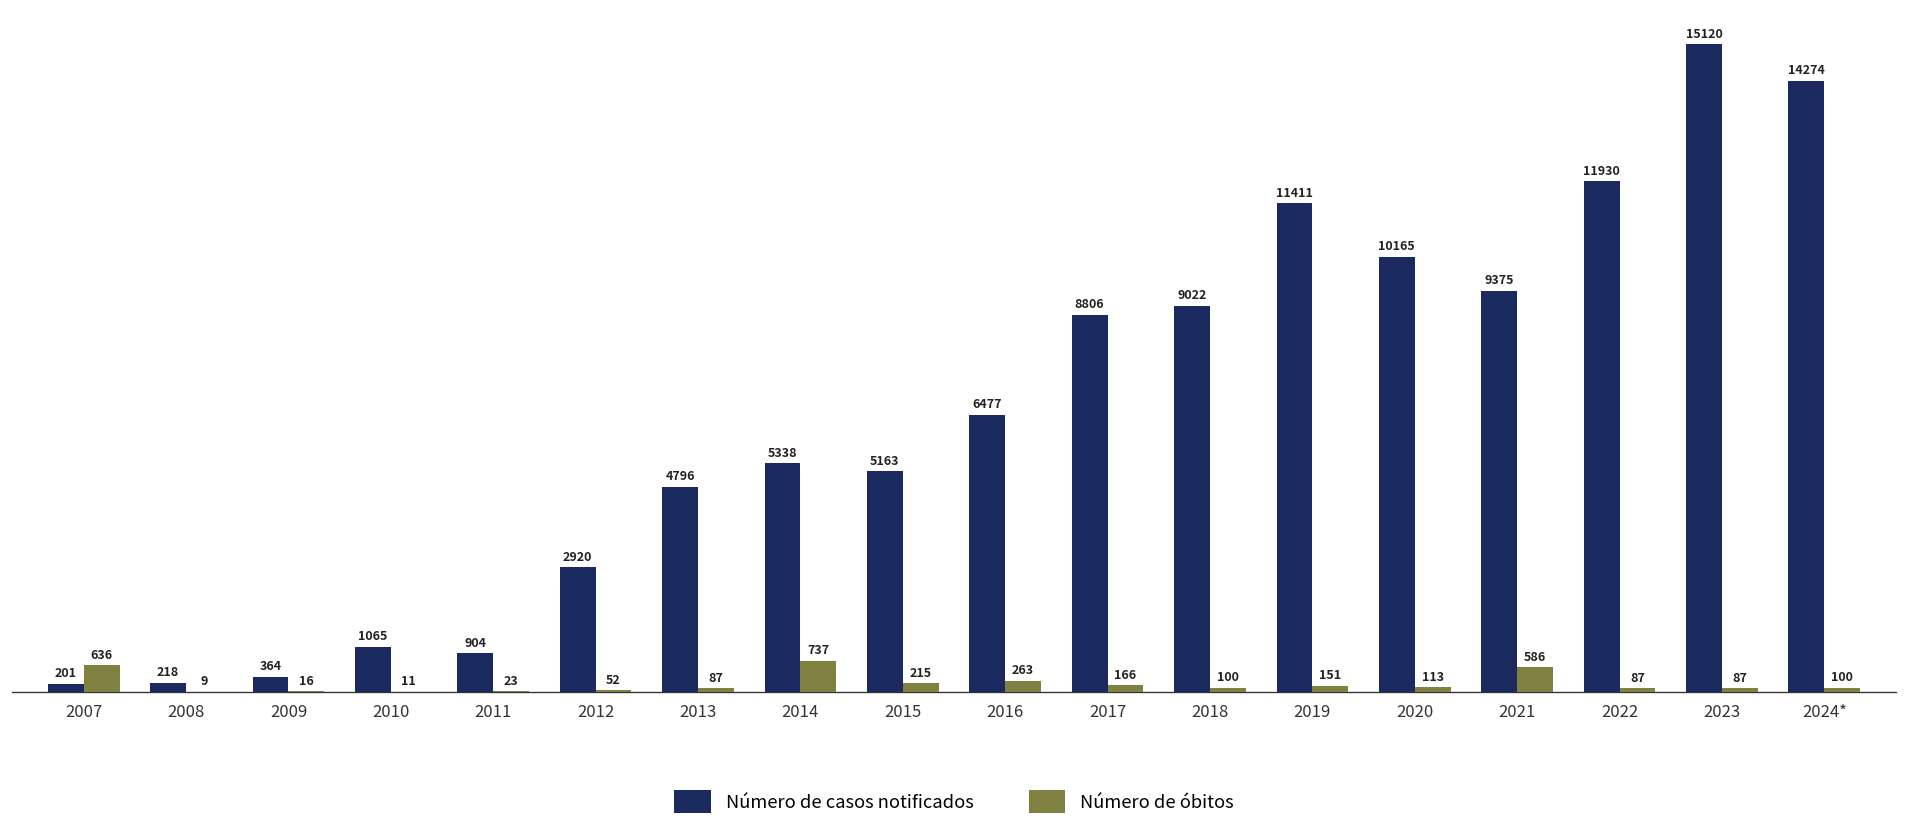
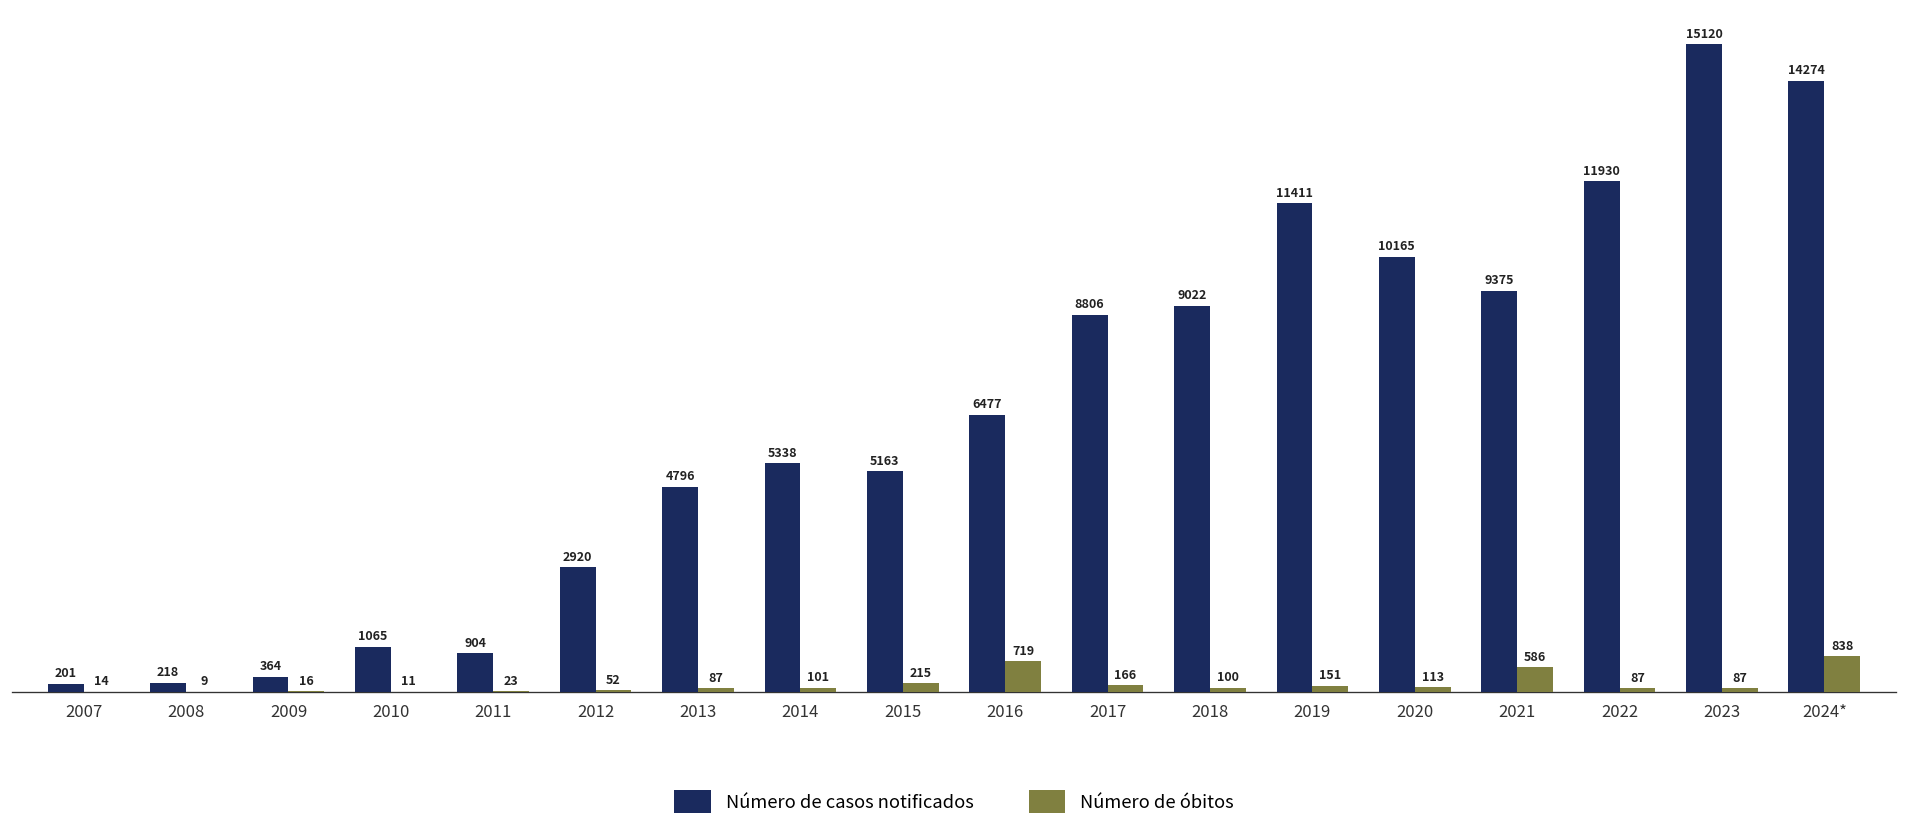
  {
    "Número de casos notificados": {
      "2007": 201,
      "2008": 218,
      "2009": 364,
      "2010": 1065,
      "2011": 904,
      "2012": 2920,
      "2013": 4796,
      "2014": 5338,
      "2015": 5163,
      "2016": 6477,
      "2017": 8806,
      "2018": 9022,
      "2019": 11411,
      "2020": 10165,
      "2021": 9375,
      "2022": 11930,
      "2023": 15120,
      "2024*": 14274
    },
    "Número de óbitos": {
-     "2007": 636,
+     "2007": 14,
      "2008": 9,
      "2009": 16,
      "2010": 11,
      "2011": 23,
      "2012": 52,
      "2013": 87,
-     "2014": 737,
+     "2014": 101,
      "2015": 215,
-     "2016": 263,
+     "2016": 719,
      "2017": 166,
      "2018": 100,
      "2019": 151,
      "2020": 113,
      "2021": 586,
      "2022": 87,
      "2023": 87,
-     "2024*": 100
+     "2024*": 838
    }
  }
